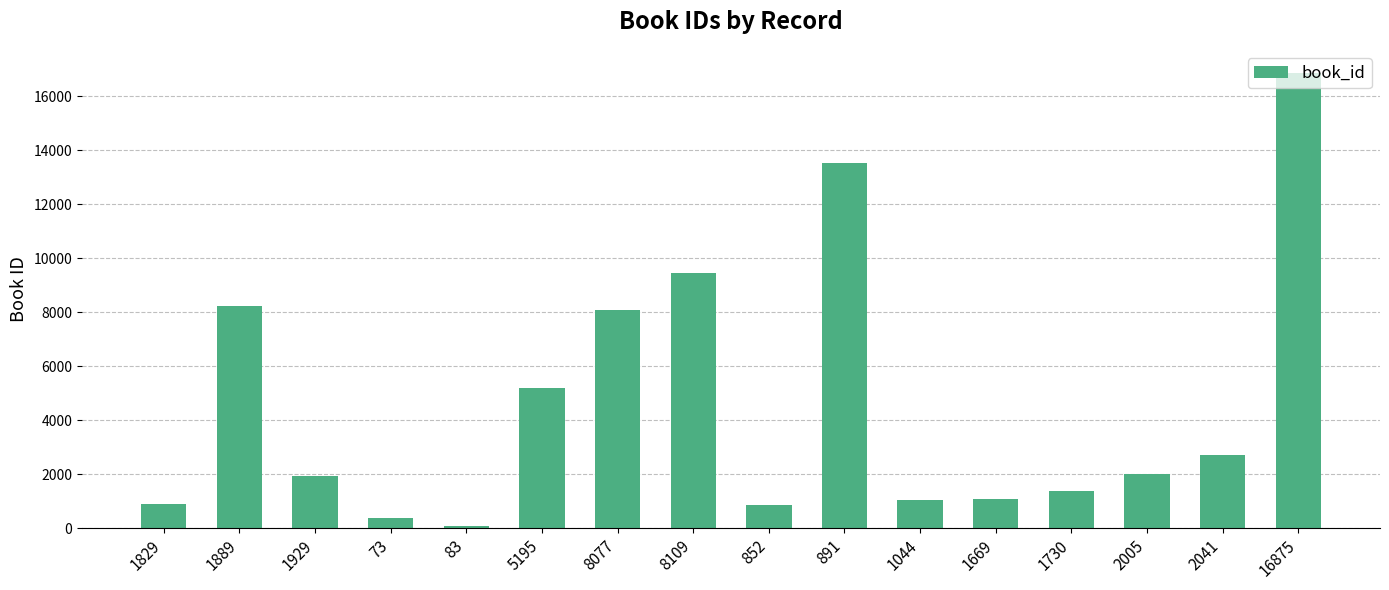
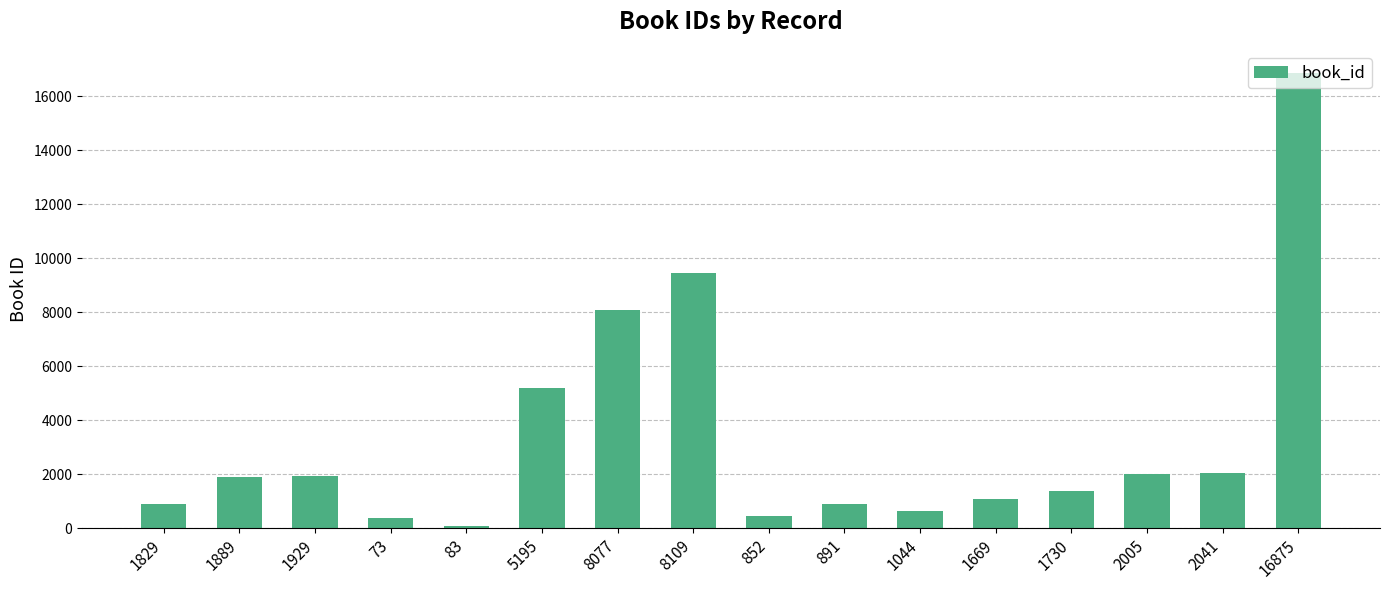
  {
    "1829": 900,
-   "1889": 8200,
+   "1889": 1900,
    "1929": 1900,
    "73": 400,
    "5195": 5200,
    "8077": 8100,
    "8109": 9400,
-   "852": 900,
-   "891": 13500,
-   "1044": 1000,
+   "852": 400,
+   "891": 900,
+   "1044": 600,
    "1669": 1100,
    "1730": 1400,
    "2005": 2000,
-   "2041": 2700
+   "2041": 2000
  }
